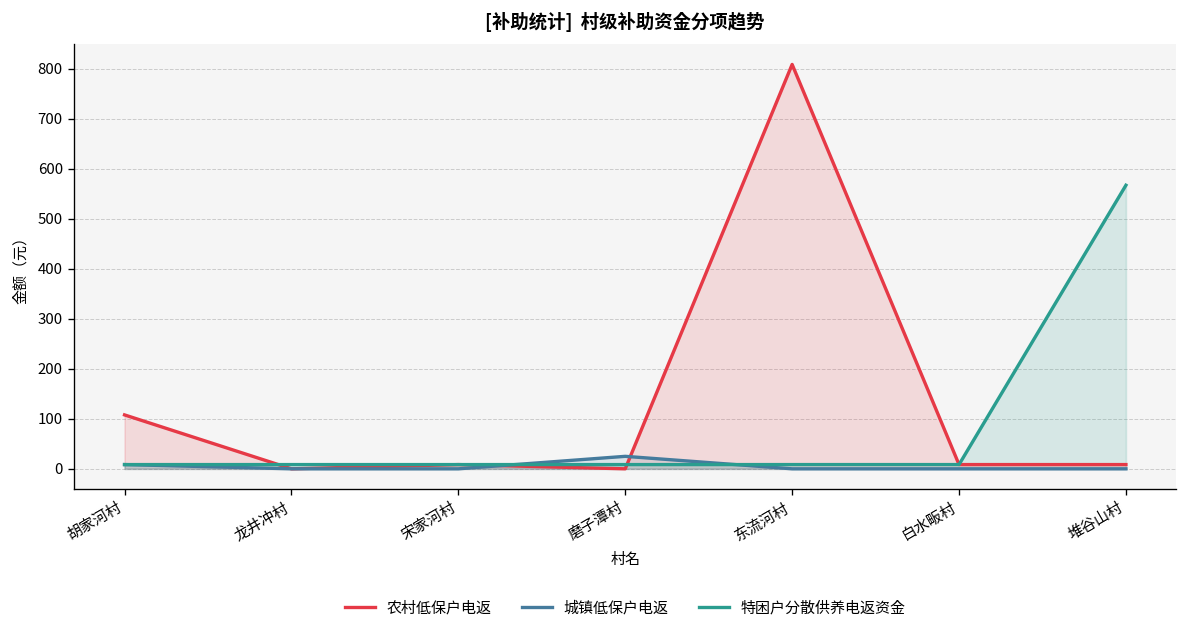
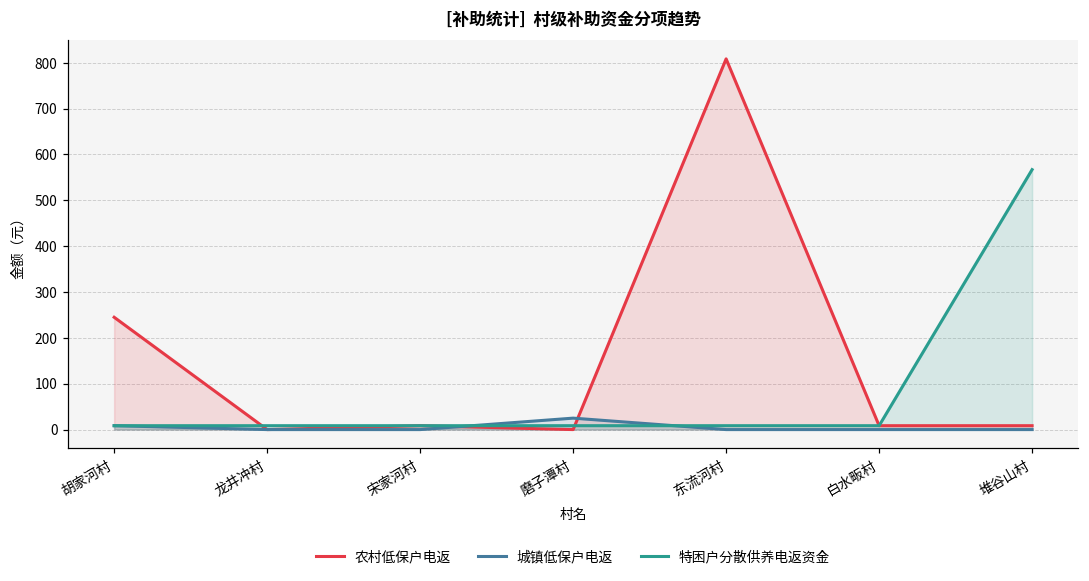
  {
    "农村低保户电返": {
-     "胡家河村": 110,
+     "胡家河村": 240,
      "磨子潭村": 0,
      "东流河村": 810,
      "堆谷山村": 10
    }
  }
